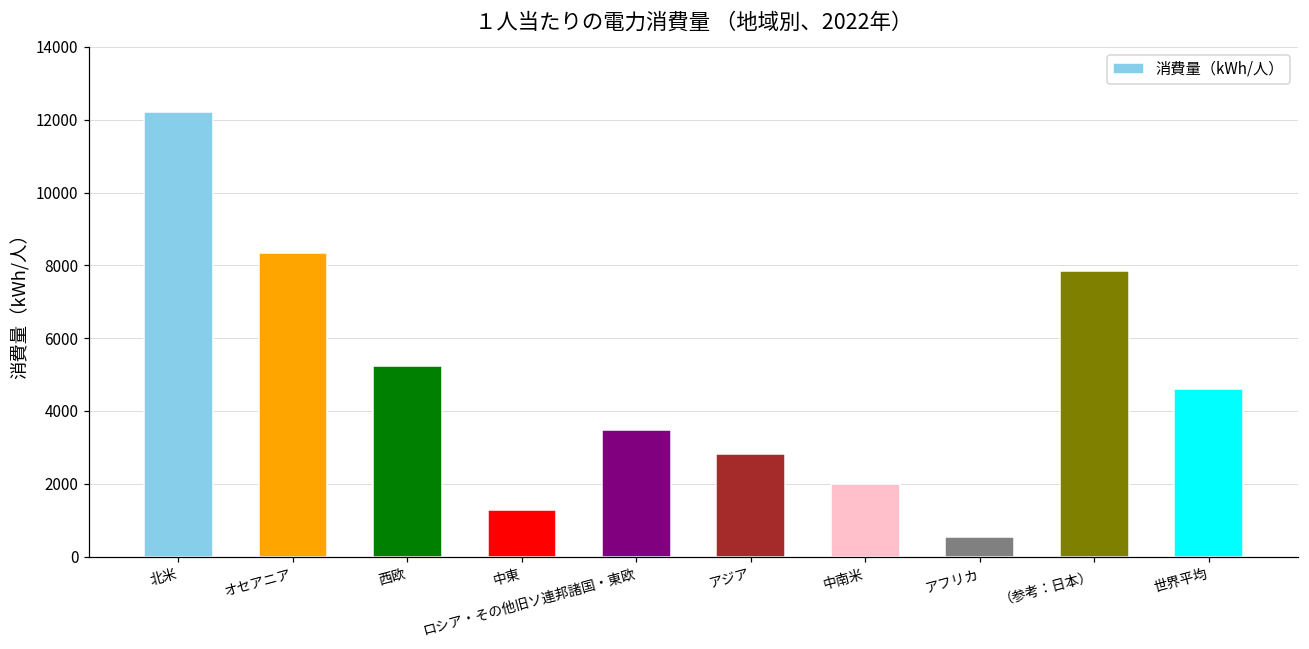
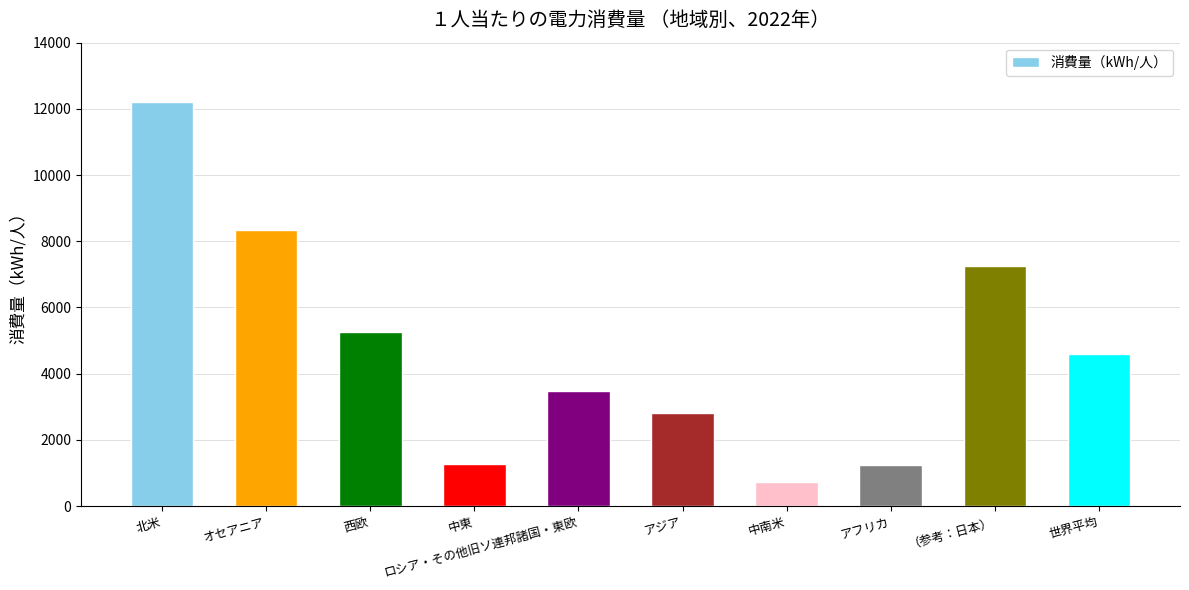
  {
    "北米": 12200,
    "オセアニア": 8300,
    "西欧": 5200,
    "中東": 1300,
    "ロシア・その他旧ソ連邦諸国・東欧": 3500,
    "アジア": 2800,
-   "中南米": 2000,
-   "アフリカ": 500,
-   "（参考：日本）": 7800,
+   "中南米": 700,
+   "アフリカ": 1200,
+   "（参考：日本）": 7200,
    "世界平均": 4600
  }
